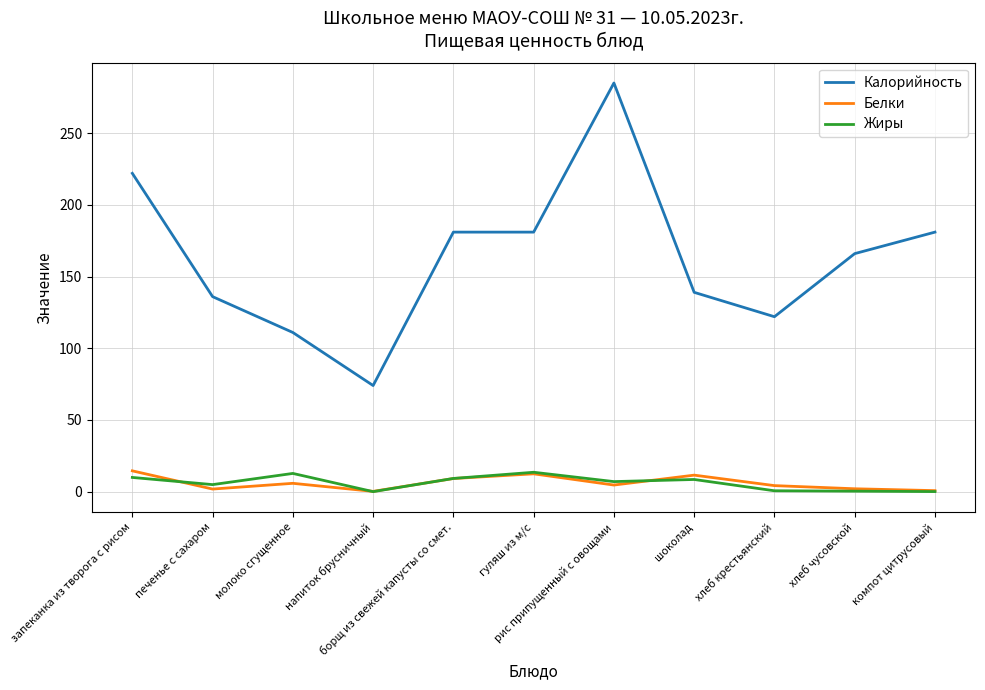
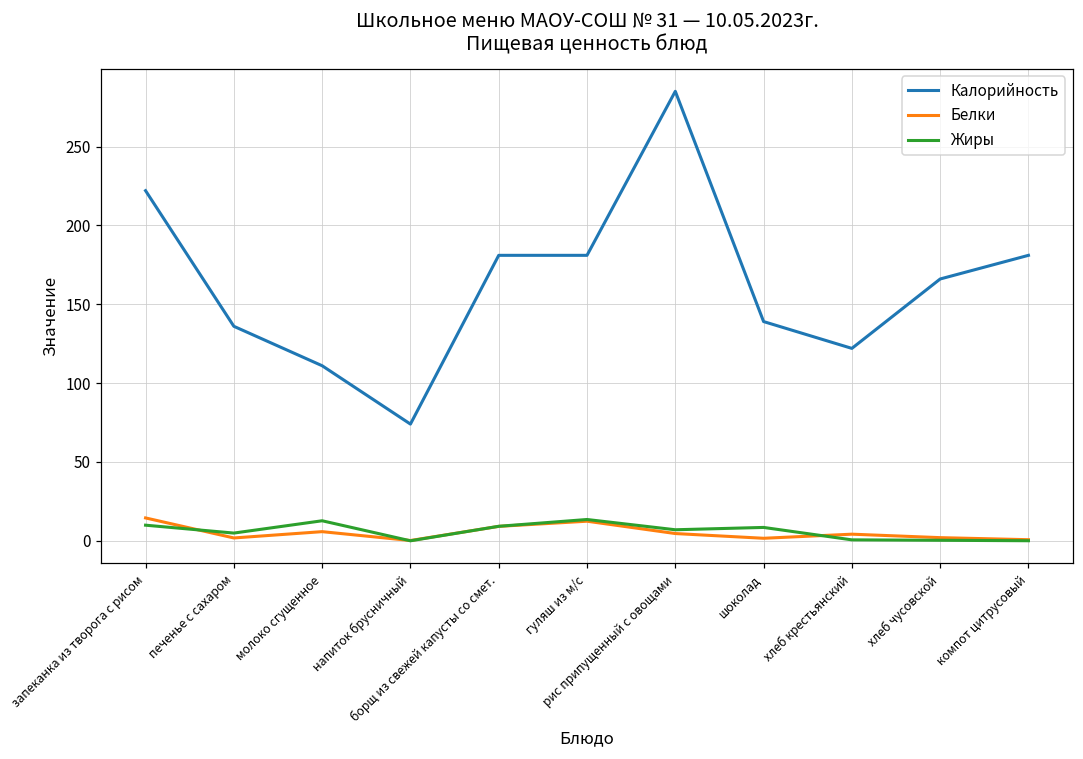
  {
    "Калорийность": {
      "запеканка из творога с рисом": 222,
      "печенье с сахаром": 136,
      "молоко сгущенное": 111,
      "напиток брусничный": 74,
      "борщ из свежей капусты со смет.": 181,
      "гуляш из м/с": 181,
      "рис припущенный с овощами": 285,
      "шоколад": 139,
      "хлеб крестьянский": 122,
      "хлеб чусовской": 166,
      "компот цитрусовый": 181
    },
    "Белки": {
      "запеканка из творога с рисом": 15,
      "печенье с сахаром": 2,
      "молоко сгущенное": 6,
      "рис припущенный с овощами": 5,
-     "шоколад": 12,
+     "шоколад": 2,
      "хлеб крестьянский": 4
    },
    "Жиры": {
      "запеканка из творога с рисом": 10,
      "печенье с сахаром": 5,
      "молоко сгущенное": 13,
      "рис припущенный с овощами": 7,
      "шоколад": 8,
      "хлеб крестьянский": 1
    }
  }
